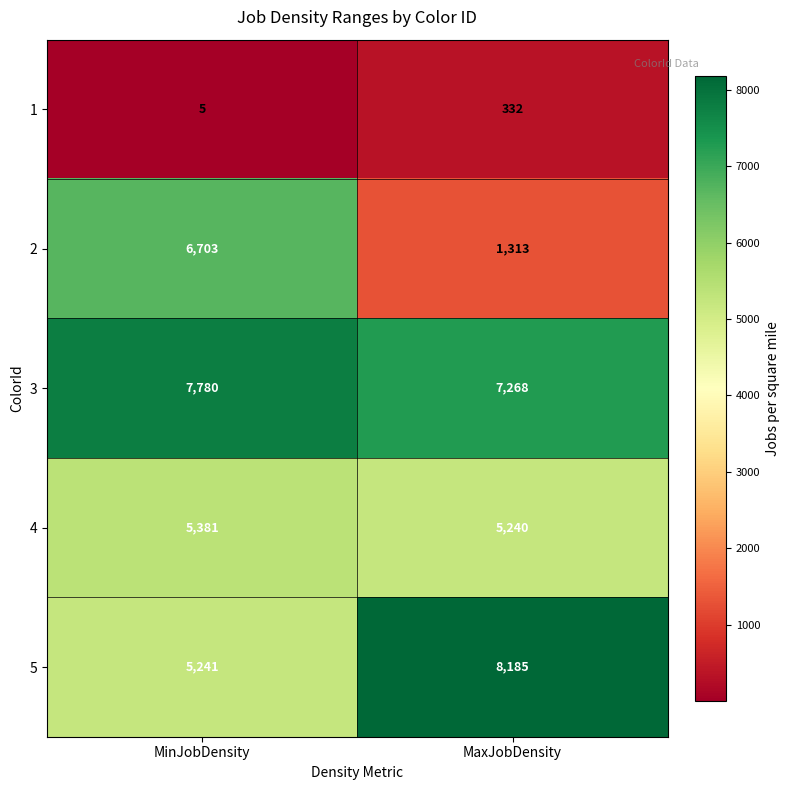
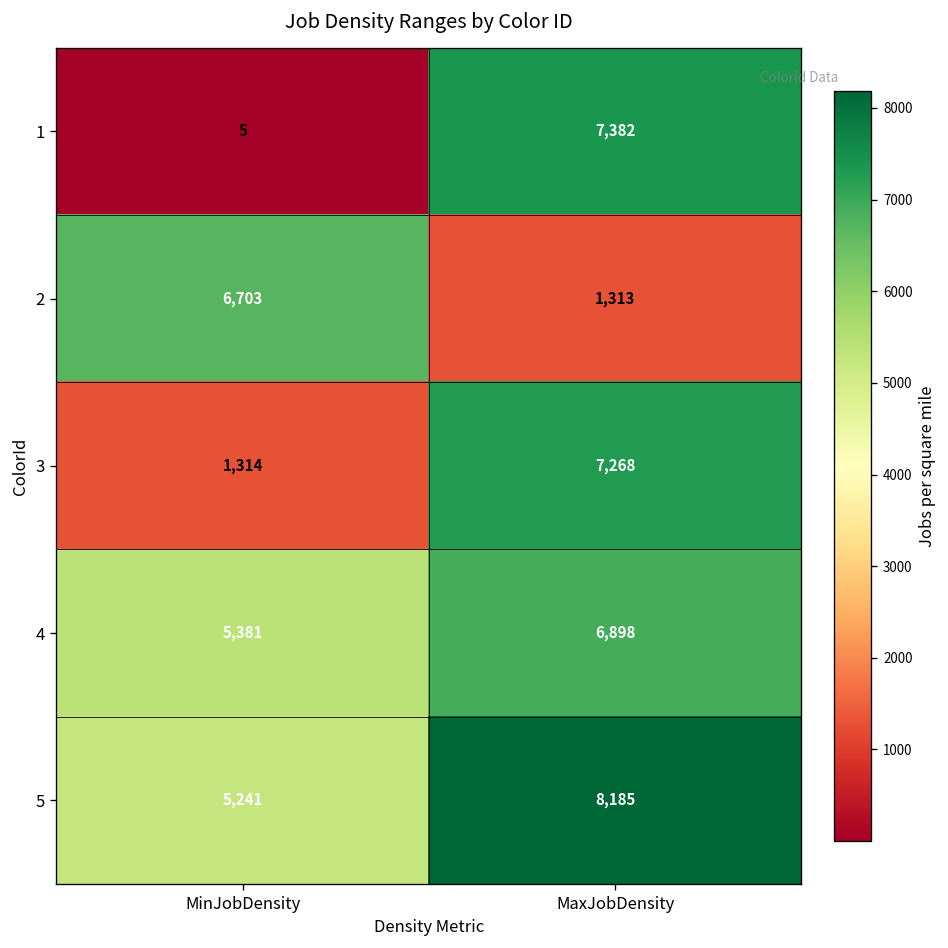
  {
    "1": {
      "MinJobDensity": "5",
-     "MaxJobDensity": "332"
+     "MaxJobDensity": "7,382"
    },
    "2": {
      "MinJobDensity": "6,703",
      "MaxJobDensity": "1,313"
    },
    "3": {
-     "MinJobDensity": "7,780",
+     "MinJobDensity": "1,314",
      "MaxJobDensity": "7,268"
    },
    "4": {
      "MinJobDensity": "5,381",
-     "MaxJobDensity": "5,240"
+     "MaxJobDensity": "6,898"
    },
    "5": {
      "MinJobDensity": "5,241",
      "MaxJobDensity": "8,185"
    }
  }
